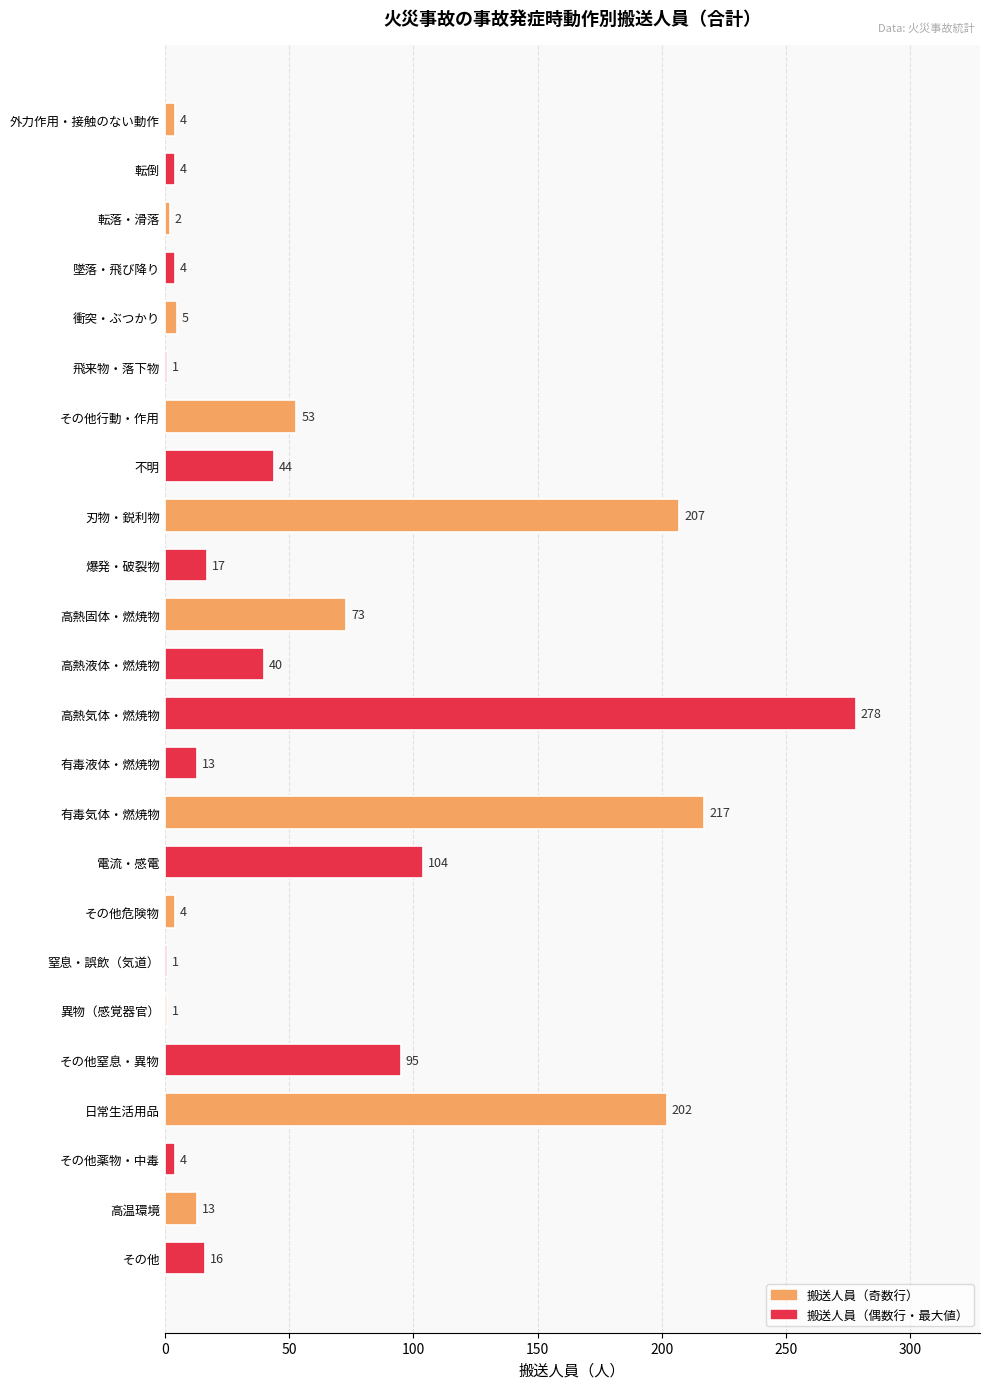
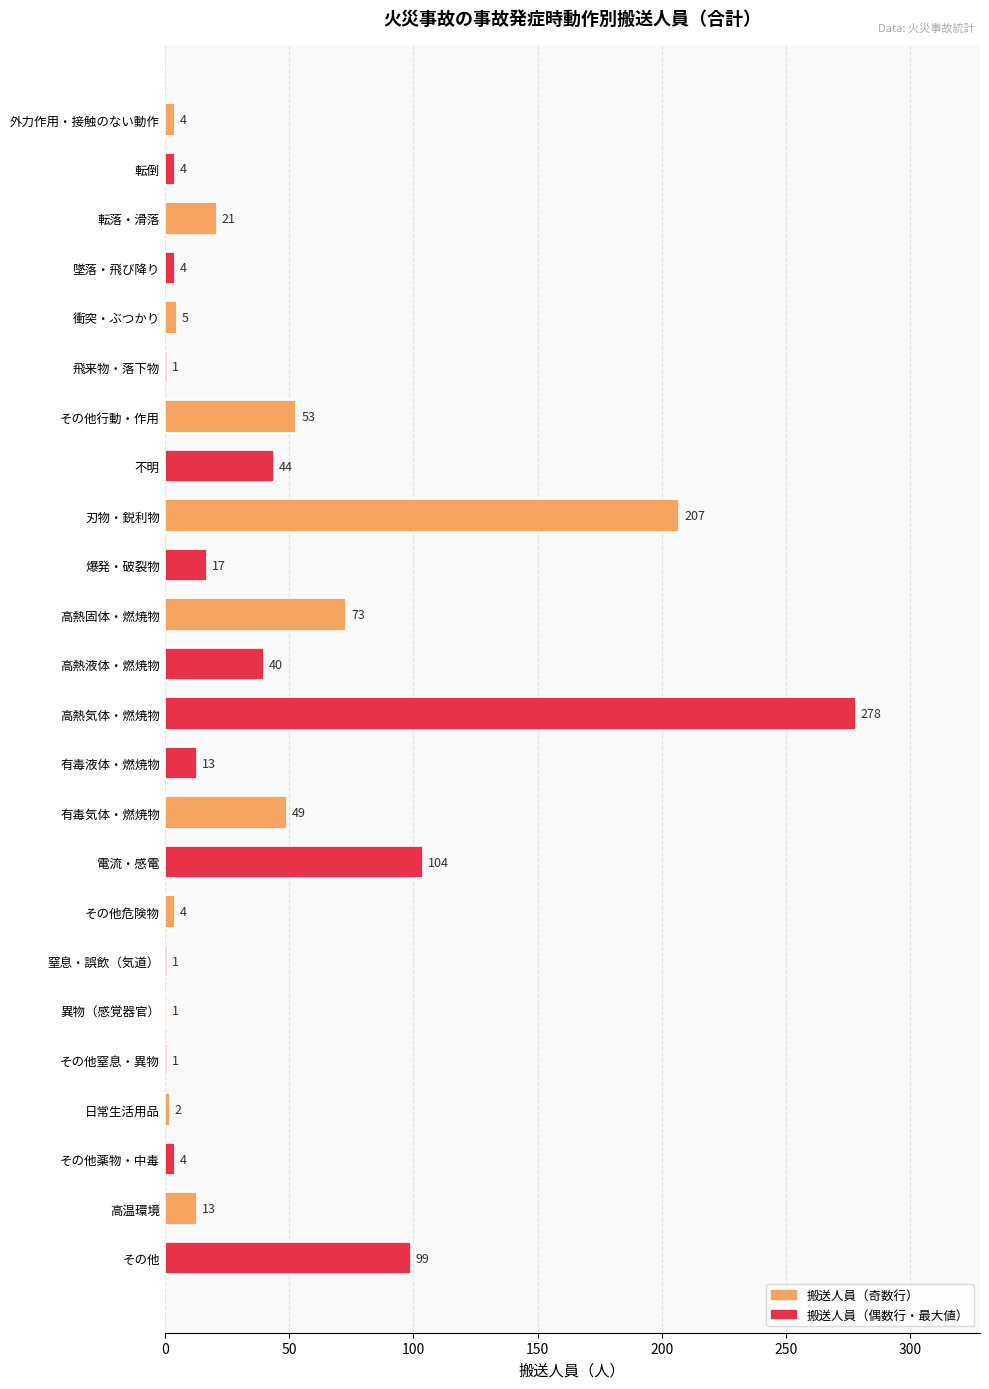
  {
    "外力作用・接触のない動作": 4,
    "転倒": 4,
-   "転落・滑落": 2,
+   "転落・滑落": 21,
    "墜落・飛び降り": 4,
    "衝突・ぶつかり": 5,
    "飛来物・落下物": 1,
    "その他行動・作用": 53,
    "不明": 44,
    "刃物・鋭利物": 207,
    "爆発・破裂物": 17,
    "高熱固体・燃焼物": 73,
    "高熱液体・燃焼物": 40,
    "高熱気体・燃焼物": 278,
    "有毒液体・燃焼物": 13,
-   "有毒気体・燃焼物": 217,
+   "有毒気体・燃焼物": 49,
    "電流・感電": 104,
    "その他危険物": 4,
    "窒息・誤飲（気道）": 1,
    "異物（感覚器官）": 1,
-   "その他窒息・異物": 95,
-   "日常生活用品": 202,
+   "その他窒息・異物": 1,
+   "日常生活用品": 2,
    "その他薬物・中毒": 4,
    "高温環境": 13,
-   "その他": 16
+   "その他": 99
  }
